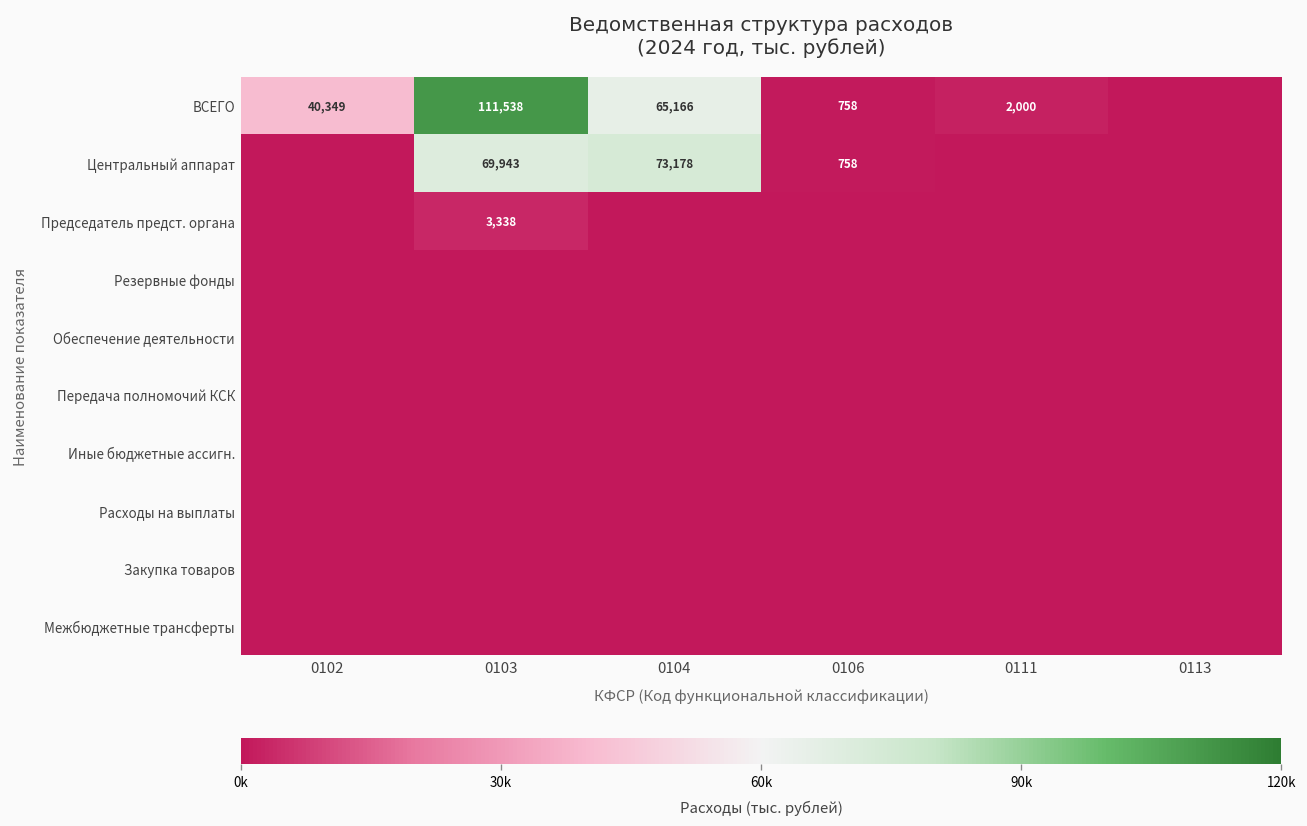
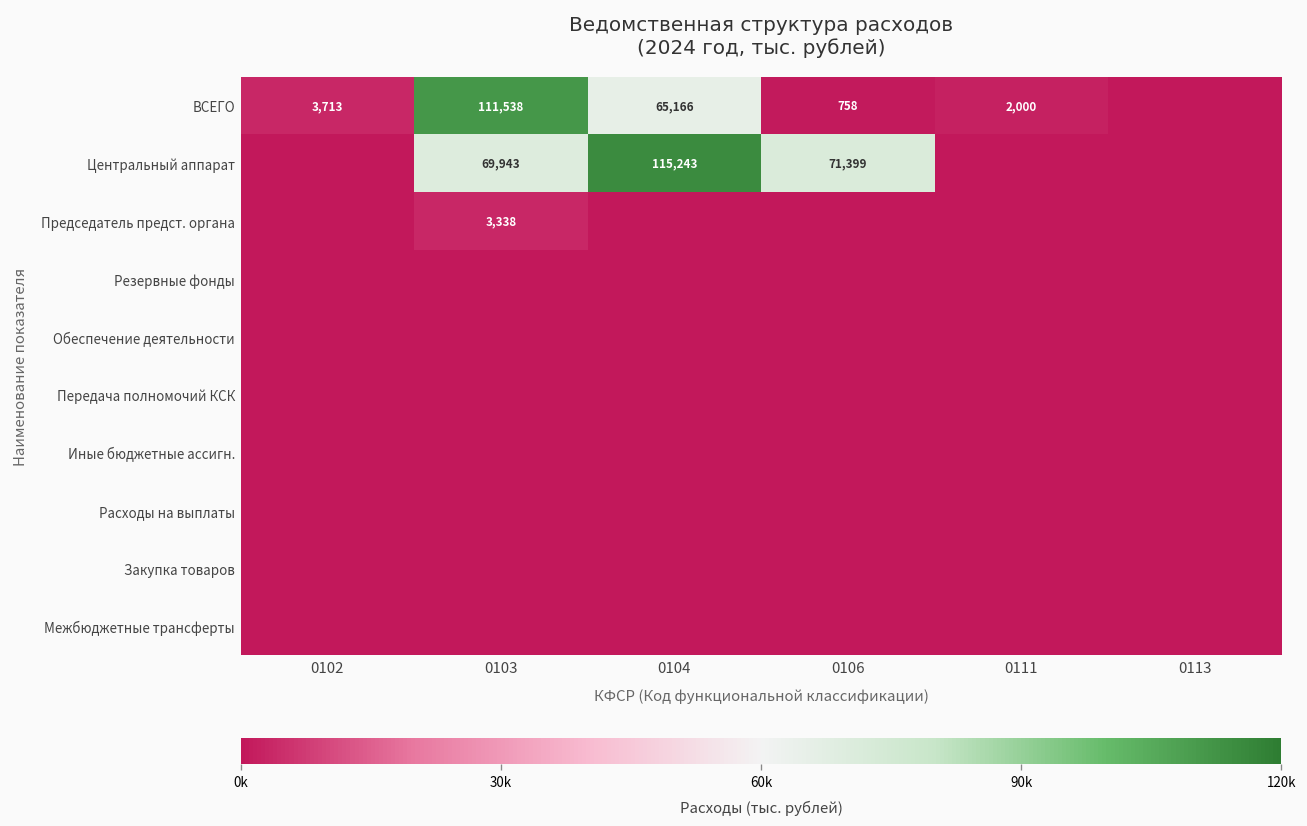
  {
    "ВСЕГО": {
-     "0102": "40,349",
+     "0102": "3,713",
      "0103": "111,538",
      "0104": "65,166",
      "0106": "758",
      "0111": "2,000"
    },
    "Центральный аппарат": {
      "0103": "69,943",
-     "0104": "73,178",
-     "0106": "758"
+     "0104": "115,243",
+     "0106": "71,399"
    },
    "Председатель предст. органа": {
      "0103": "3,338"
    }
  }
